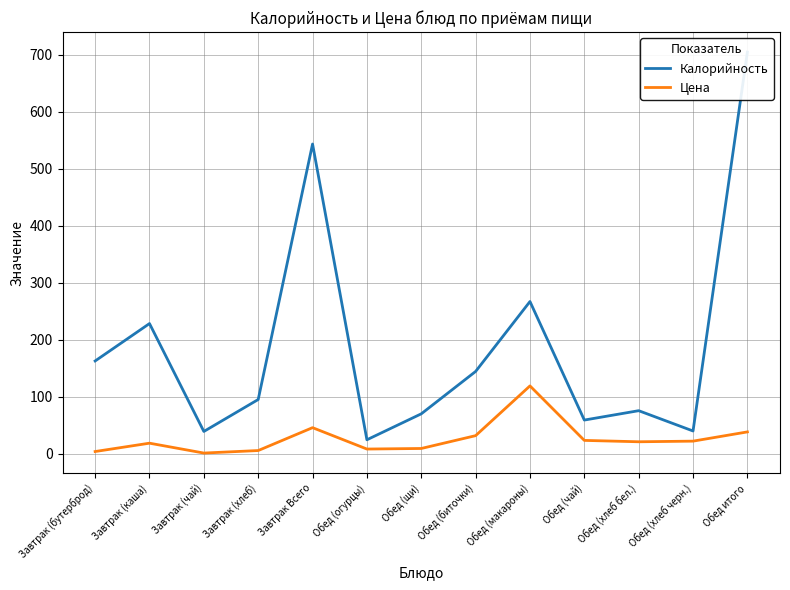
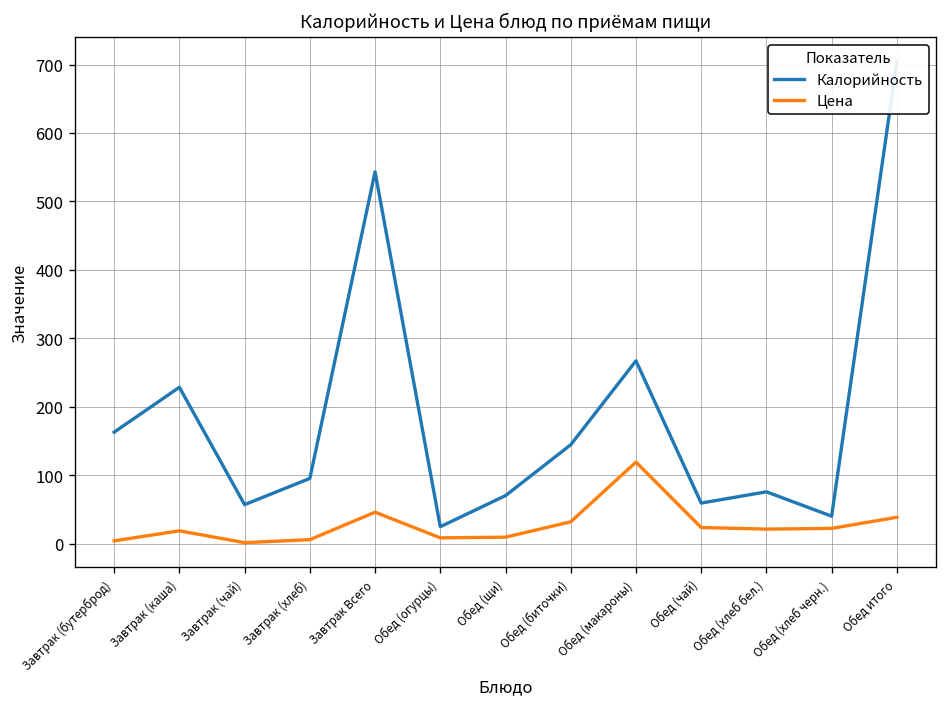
  {
    "Калорийность": {
      "Завтрак (бутерброд)": 160,
      "Завтрак (каша)": 230,
-     "Завтрак (чай)": 40,
+     "Завтрак (чай)": 60,
      "Завтрак (хлеб)": 100,
      "Завтрак Всего": 540,
      "Обед (огурцы)": 20,
      "Обед (щи)": 70,
      "Обед (биточки)": 140,
      "Обед (макароны)": 270,
      "Обед (чай)": 60,
      "Обед (хлеб бел.)": 80,
      "Обед (хлеб черн.)": 40
    },
    "Цена": {
      "Завтрак (бутерброд)": 0,
      "Завтрак (каша)": 20,
      "Завтрак (чай)": 0,
      "Завтрак (хлеб)": 10,
      "Завтрак Всего": 50,
      "Обед (огурцы)": 10,
      "Обед (щи)": 10,
      "Обед (биточки)": 30,
      "Обед (макароны)": 120,
      "Обед (чай)": 20,
      "Обед (хлеб бел.)": 20,
      "Обед (хлеб черн.)": 20,
      "Обед итого": 40
    }
  }
